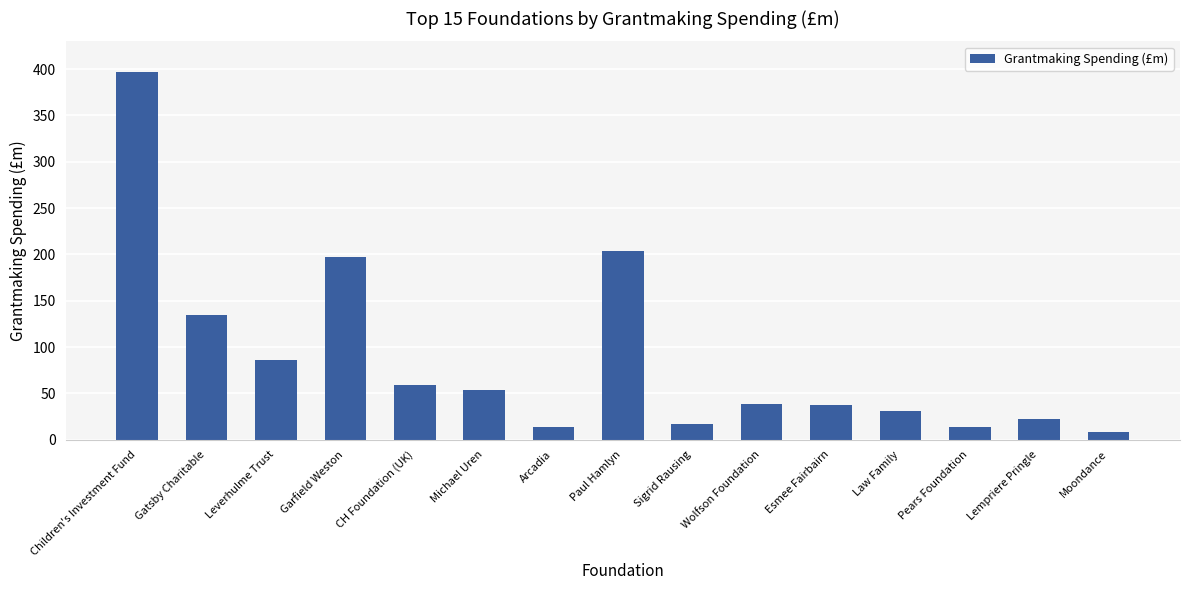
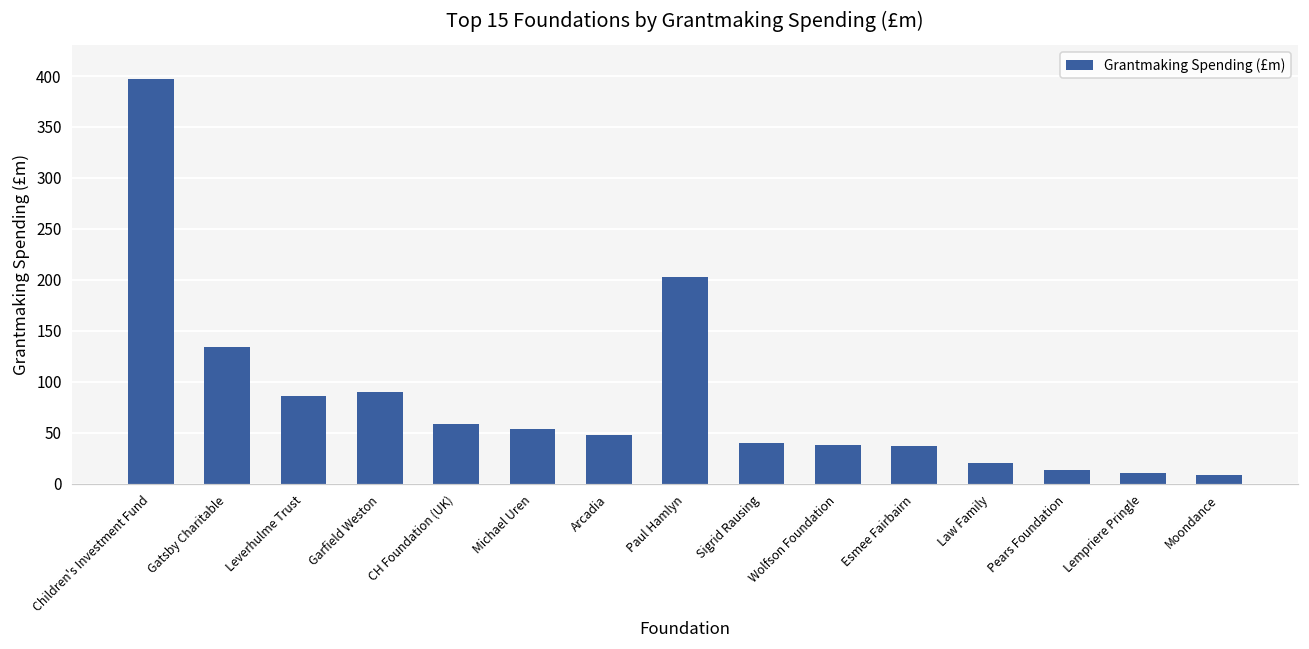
  {
    "Children's Investment Fund": 400,
    "Gatsby Charitable": 130,
    "Leverhulme Trust": 90,
-   "Garfield Weston": 200,
+   "Garfield Weston": 90,
    "CH Foundation (UK)": 60,
    "Michael Uren": 50,
-   "Arcadia": 10,
+   "Arcadia": 50,
    "Paul Hamlyn": 200,
-   "Sigrid Rausing": 20,
+   "Sigrid Rausing": 40,
    "Wolfson Foundation": 40,
    "Esmee Fairbairn": 40,
-   "Law Family": 30,
+   "Law Family": 20,
    "Pears Foundation": 10,
-   "Lempriere Pringle": 20,
+   "Lempriere Pringle": 10,
    "Moondance": 10
  }
